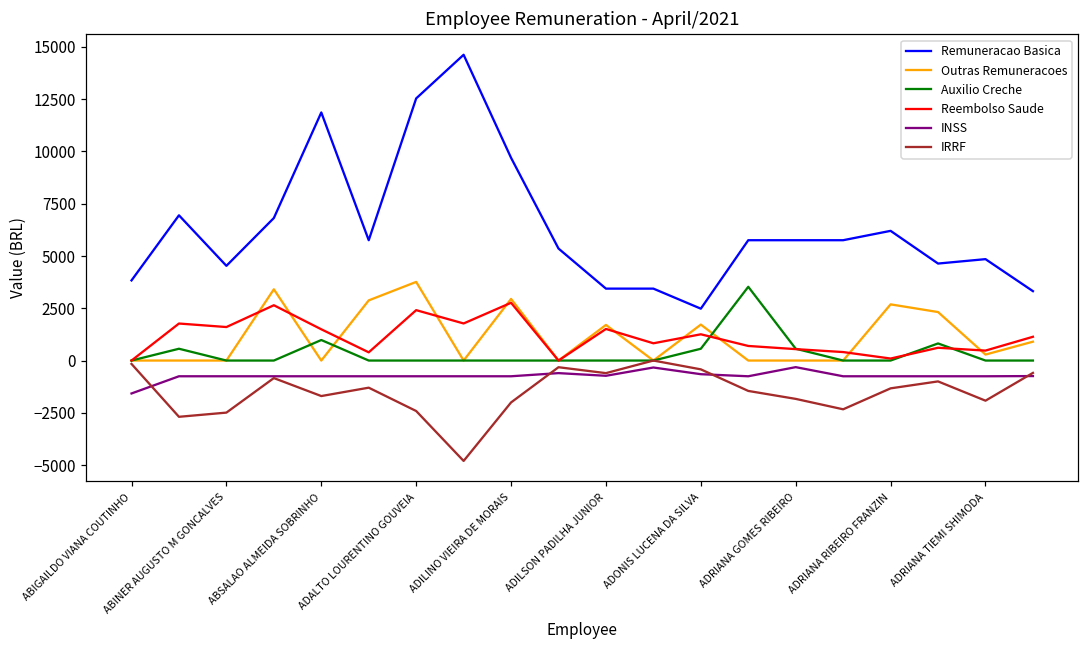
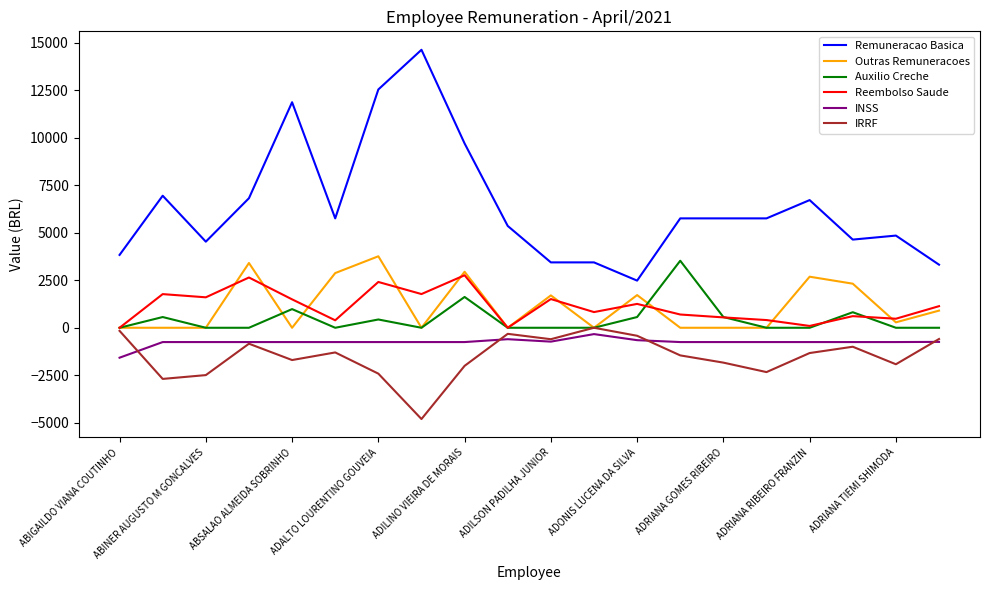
  {
    "Remuneracao Basica": {
      "ABIGAILDO VIANA COUTINHO": 3800,
      "ABINER AUGUSTO M GONCALVES": 4500,
      "ABSALAO ALMEIDA SOBRINHO": 11900,
      "ADALTO LOURENTINO GOUVEIA": 12500,
      "ADILINO VIEIRA DE MORAIS": 9700,
      "ADILSON PADILHA JUNIOR": 3400,
      "ADONIS LUCENA DA SILVA": 2500,
      "ADRIANA GOMES RIBEIRO": 5800,
-     "ADRIANA RIBEIRO FRANZIN": 6200,
+     "ADRIANA RIBEIRO FRANZIN": 6700,
      "ADRIANA TIEMI SHIMODA": 4800
    },
    "Outras Remuneracoes": {
      "ABSALAO ALMEIDA SOBRINHO": 0,
      "ADALTO LOURENTINO GOUVEIA": 3800,
      "ADILINO VIEIRA DE MORAIS": 2900,
      "ADILSON PADILHA JUNIOR": 1700,
      "ADONIS LUCENA DA SILVA": 1700,
      "ADRIANA GOMES RIBEIRO": 0,
      "ADRIANA RIBEIRO FRANZIN": 2700,
      "ADRIANA TIEMI SHIMODA": 300
    },
    "Auxilio Creche": {
      "ABSALAO ALMEIDA SOBRINHO": 1000,
-     "ADALTO LOURENTINO GOUVEIA": 0,
-     "ADILINO VIEIRA DE MORAIS": 0,
+     "ADALTO LOURENTINO GOUVEIA": 400,
+     "ADILINO VIEIRA DE MORAIS": 1600,
      "ADILSON PADILHA JUNIOR": 0,
      "ADONIS LUCENA DA SILVA": 600,
      "ADRIANA TIEMI SHIMODA": 0
    },
    "Reembolso Saude": {
      "ABINER AUGUSTO M GONCALVES": 1600,
      "ABSALAO ALMEIDA SOBRINHO": 1500,
      "ADALTO LOURENTINO GOUVEIA": 2400,
      "ADILINO VIEIRA DE MORAIS": 2800,
      "ADILSON PADILHA JUNIOR": 1500,
      "ADONIS LUCENA DA SILVA": 1300,
      "ADRIANA TIEMI SHIMODA": 500
    },
    "INSS": {
      "ABIGAILDO VIANA COUTINHO": -1600,
      "ABINER AUGUSTO M GONCALVES": -800,
      "ABSALAO ALMEIDA SOBRINHO": -800,
      "ADALTO LOURENTINO GOUVEIA": -800,
      "ADILINO VIEIRA DE MORAIS": -800,
      "ADONIS LUCENA DA SILVA": -700,
-     "ADRIANA GOMES RIBEIRO": -300,
+     "ADRIANA GOMES RIBEIRO": -800,
      "ADRIANA RIBEIRO FRANZIN": -800,
      "ADRIANA TIEMI SHIMODA": -800
    },
    "IRRF": {
      "ABIGAILDO VIANA COUTINHO": -200,
      "ABINER AUGUSTO M GONCALVES": -2500,
      "ABSALAO ALMEIDA SOBRINHO": -1700,
      "ADALTO LOURENTINO GOUVEIA": -2400,
      "ADILINO VIEIRA DE MORAIS": -2000,
      "ADONIS LUCENA DA SILVA": -400,
      "ADRIANA GOMES RIBEIRO": -1800,
      "ADRIANA RIBEIRO FRANZIN": -1300,
      "ADRIANA TIEMI SHIMODA": -1900
    }
  }
